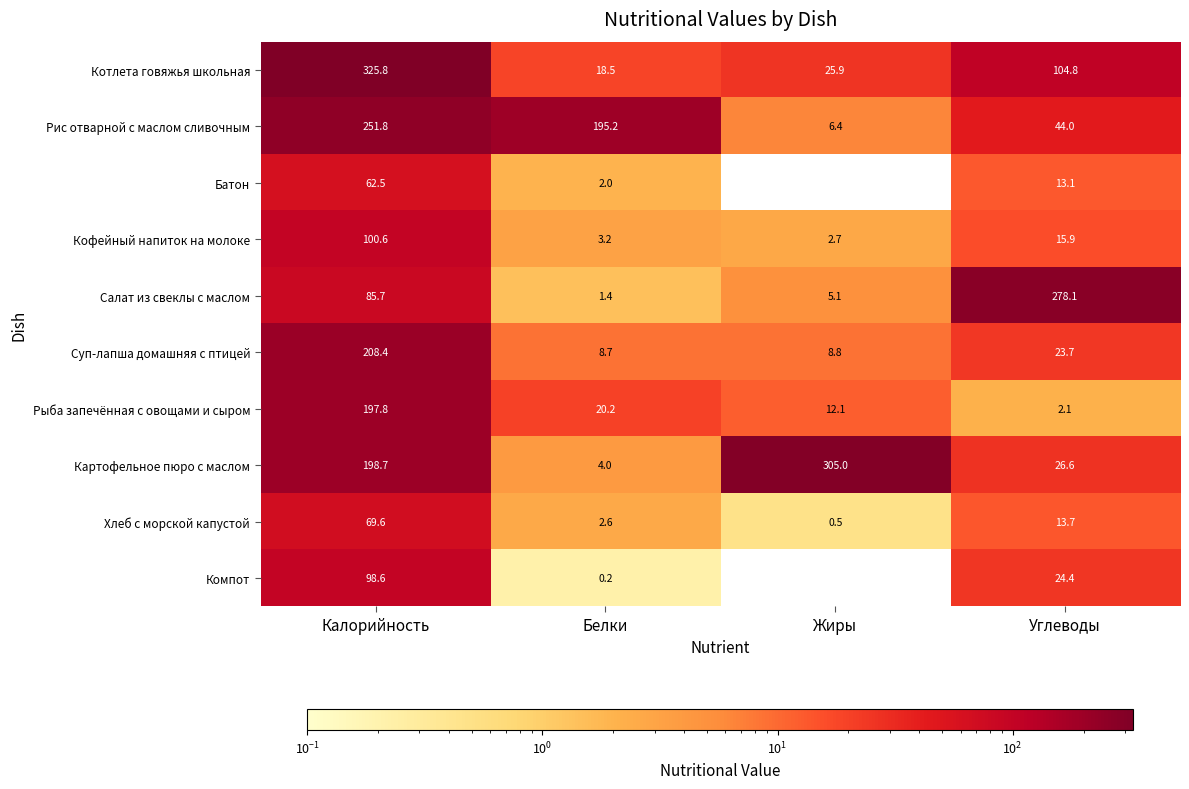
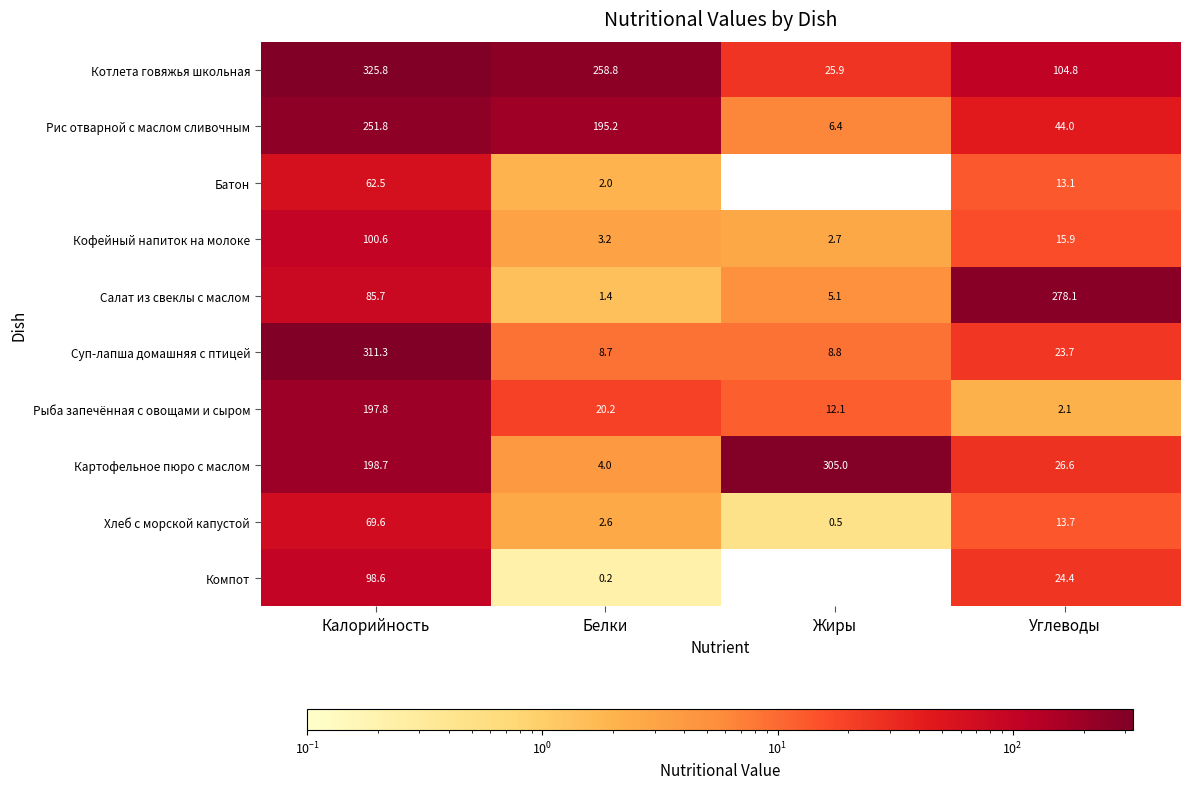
  {
    "Котлета говяжья школьная": {
      "Калорийность": 325.8,
-     "Белки": 18.5,
+     "Белки": 258.8,
      "Жиры": 25.9,
      "Углеводы": 104.8
    },
    "Рис отварной с маслом сливочным": {
      "Калорийность": 251.8,
      "Белки": 195.2,
      "Жиры": 6.4,
      "Углеводы": 44.0
    },
    "Батон": {
      "Калорийность": 62.5,
      "Белки": 2.0,
      "Углеводы": 13.1
    },
    "Кофейный напиток на молоке": {
      "Калорийность": 100.6,
      "Белки": 3.2,
      "Жиры": 2.7,
      "Углеводы": 15.9
    },
    "Салат из свеклы с маслом": {
      "Калорийность": 85.7,
      "Белки": 1.4,
      "Жиры": 5.1,
      "Углеводы": 278.1
    },
    "Суп-лапша домашняя с птицей": {
-     "Калорийность": 208.4,
+     "Калорийность": 311.3,
      "Белки": 8.7,
      "Жиры": 8.8,
      "Углеводы": 23.7
    },
    "Рыба запечённая с овощами и сыром": {
      "Калорийность": 197.8,
      "Белки": 20.2,
      "Жиры": 12.1,
      "Углеводы": 2.1
    },
    "Картофельное пюро с маслом": {
      "Калорийность": 198.7,
      "Белки": 4.0,
      "Жиры": 305.0,
      "Углеводы": 26.6
    },
    "Хлеб с морской капустой": {
      "Калорийность": 69.6,
      "Белки": 2.6,
      "Жиры": 0.5,
      "Углеводы": 13.7
    },
    "Компот": {
      "Калорийность": 98.6,
      "Белки": 0.2,
      "Углеводы": 24.4
    }
  }
